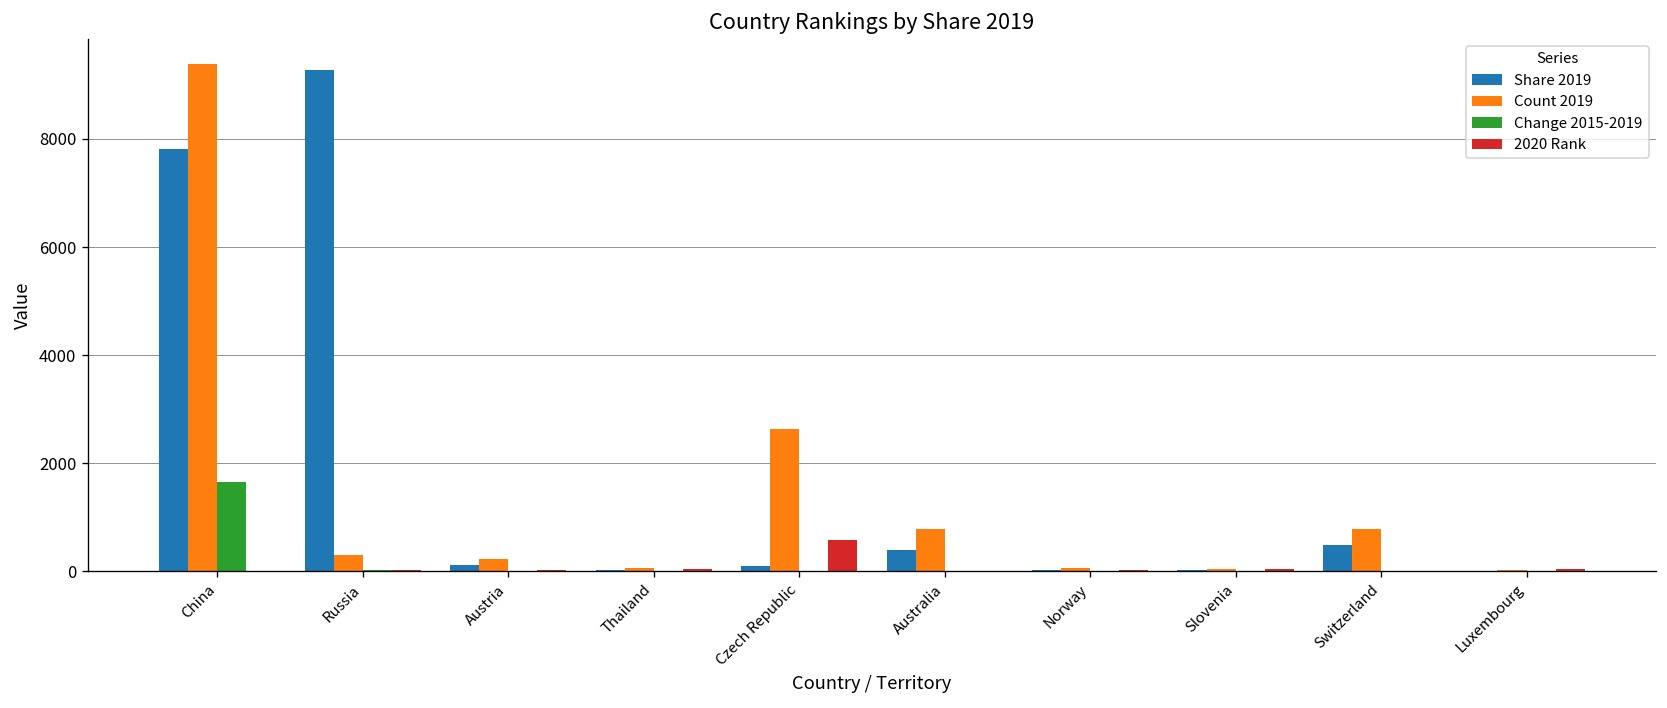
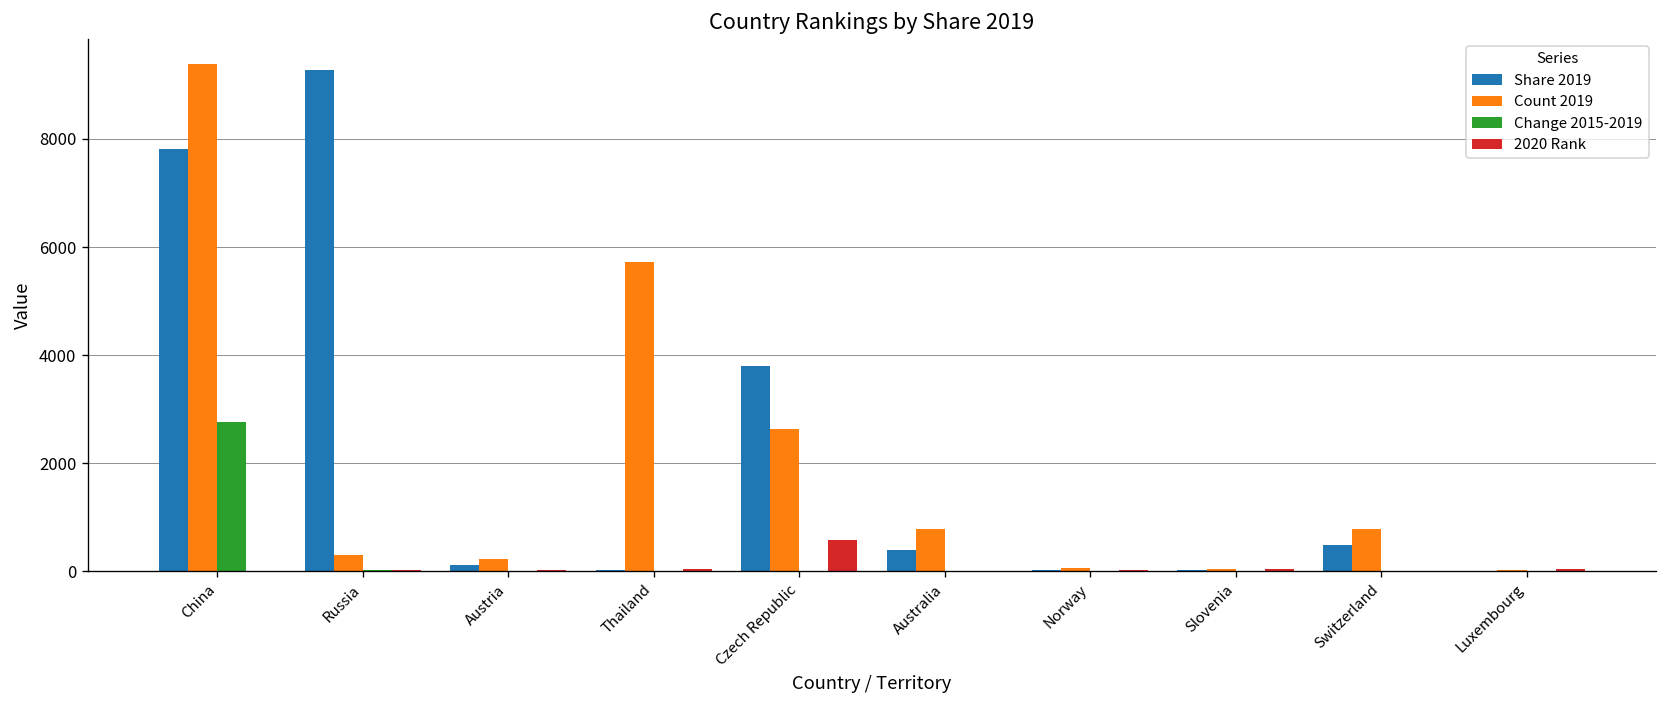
  {
    "Share 2019": {
      "China": 7800,
      "Russia": 9300,
      "Austria": 100,
-     "Czech Republic": 100,
+     "Czech Republic": 3800,
      "Australia": 400,
      "Switzerland": 500
    },
    "Count 2019": {
      "China": 9400,
      "Russia": 300,
      "Austria": 200,
-     "Thailand": 100,
+     "Thailand": 5700,
      "Czech Republic": 2600,
      "Australia": 800,
      "Norway": 100,
      "Switzerland": 800
    },
    "Change 2015-2019": {
-     "China": 1600
+     "China": 2800
    },
    "2020 Rank": {
      "Czech Republic": 600
    }
  }
